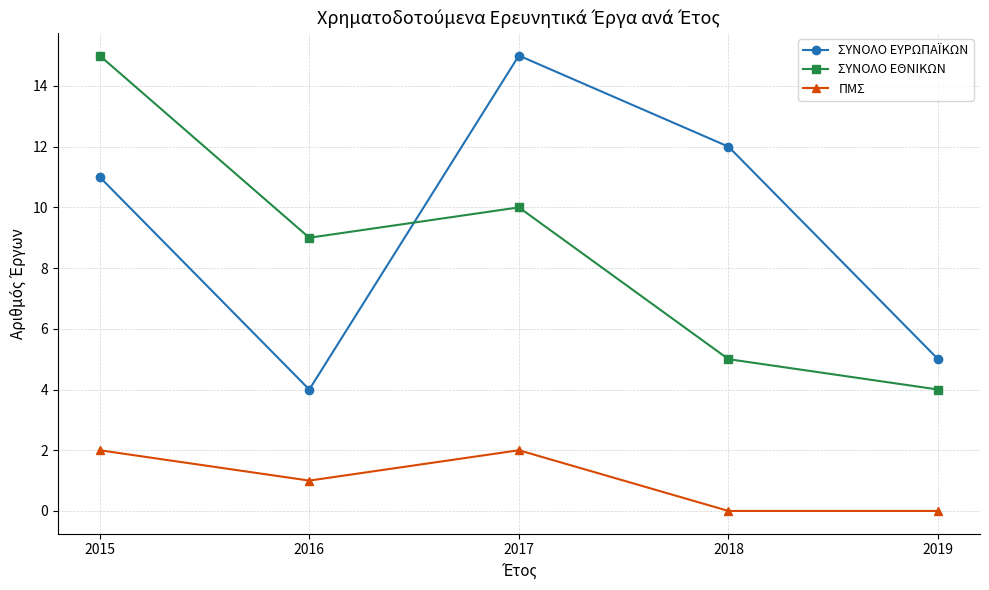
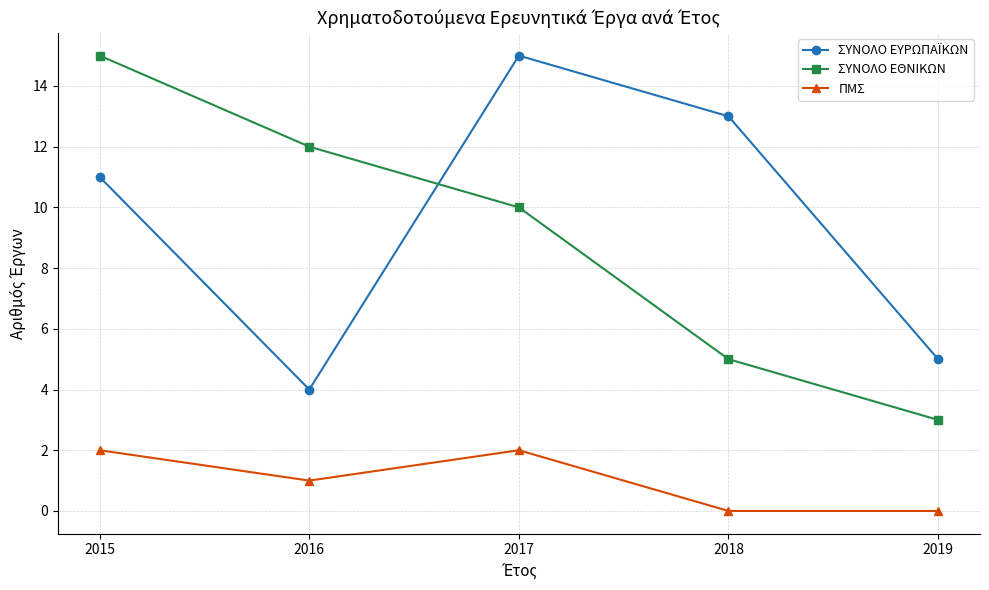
  {
    "ΣΥΝΟΛΟ ΕΥΡΩΠΑΪΚΩΝ": {
      "2015": 11,
      "2016": 4,
      "2017": 15,
-     "2018": 12,
+     "2018": 13,
      "2019": 5
    },
    "ΣΥΝΟΛΟ ΕΘΝΙΚΩΝ": {
      "2015": 15,
-     "2016": 9,
+     "2016": 12,
      "2017": 10,
      "2018": 5,
-     "2019": 4
+     "2019": 3
    },
    "ΠΜΣ": {
      "2015": 2,
      "2016": 1,
      "2017": 2,
      "2018": 0,
      "2019": 0
    }
  }
